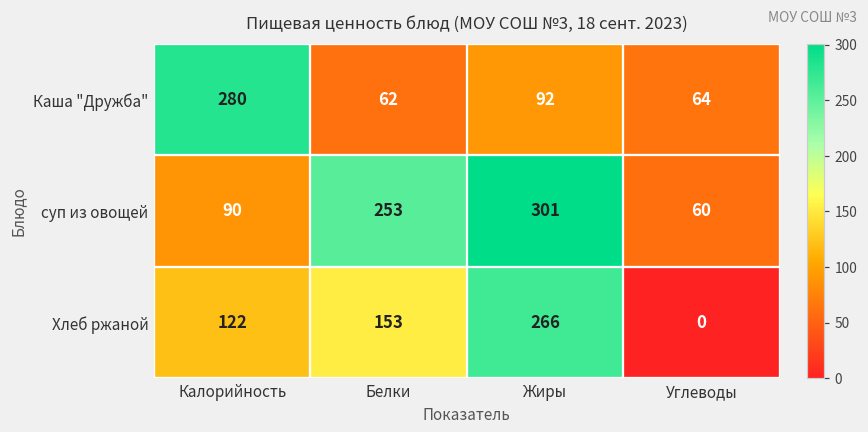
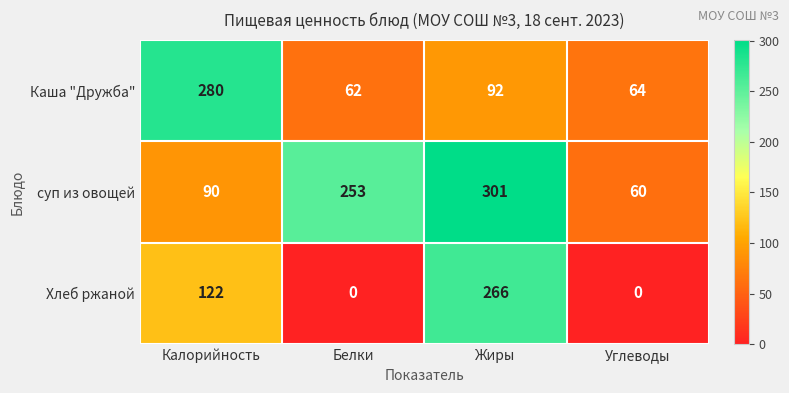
  {
    "Каша \"Дружба\"": {
      "Калорийность": 280,
      "Белки": 62,
      "Жиры": 92,
      "Углеводы": 64
    },
    "суп из овощей": {
      "Калорийность": 90,
      "Белки": 253,
      "Жиры": 301,
      "Углеводы": 60
    },
    "Хлеб ржаной": {
      "Калорийность": 122,
-     "Белки": 153,
+     "Белки": 0,
      "Жиры": 266,
      "Углеводы": 0
    }
  }
